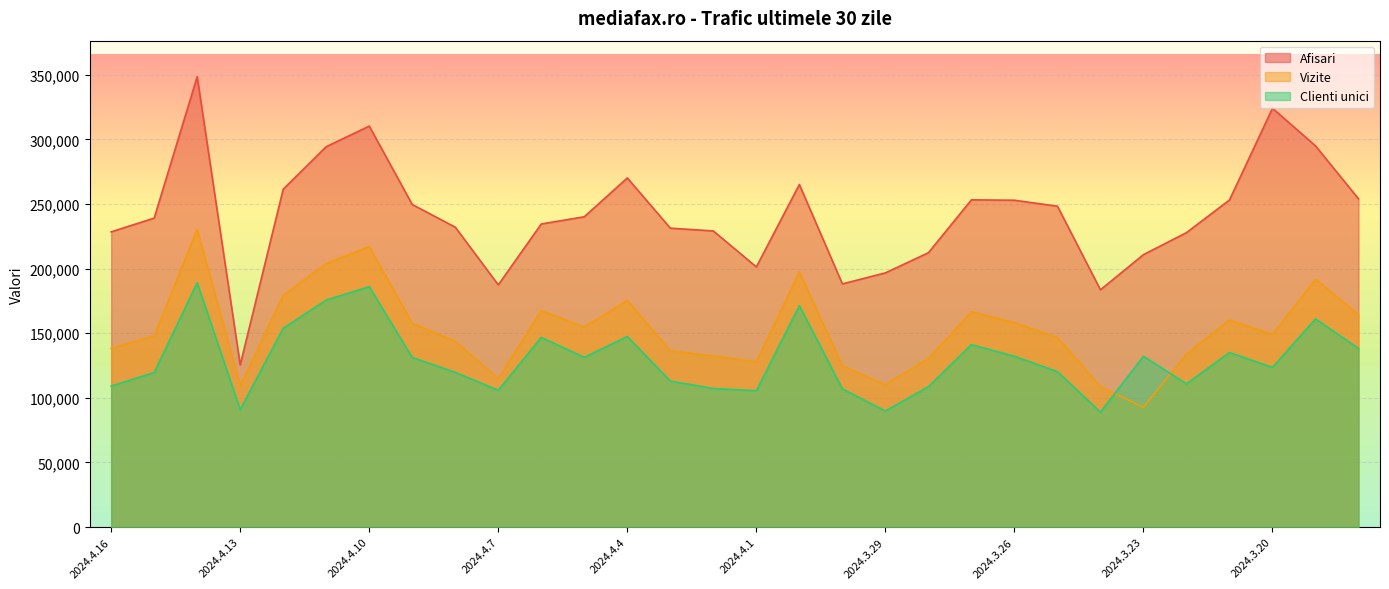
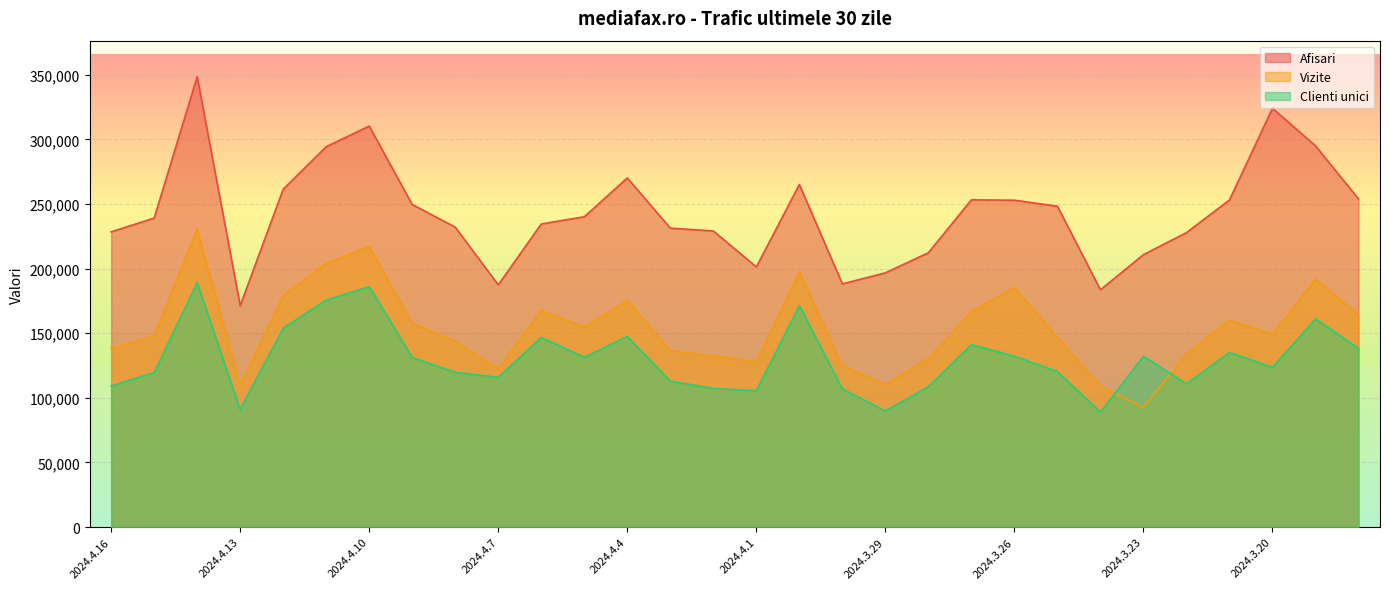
  {
    "Afisari": {
      "2024.4.16": "228,000",
-     "2024.4.13": "126,000",
+     "2024.4.13": "171,000",
      "2024.4.10": "310,000",
      "2024.4.7": "187,000",
      "2024.4.4": "270,000",
      "2024.4.1": "201,000",
      "2024.3.29": "197,000",
      "2024.3.26": "253,000",
      "2024.3.23": "211,000"
    },
    "Vizite": {
      "2024.4.16": "138,000",
      "2024.4.13": "109,000",
      "2024.4.10": "217,000",
-     "2024.4.7": "115,000",
+     "2024.4.7": "123,000",
      "2024.4.4": "175,000",
      "2024.4.1": "128,000",
      "2024.3.29": "110,000",
-     "2024.3.26": "158,000",
+     "2024.3.26": "185,000",
      "2024.3.23": "93,000",
      "2024.3.20": "149,000"
    },
    "Clienti unici": {
      "2024.4.16": "109,000",
      "2024.4.13": "91,000",
      "2024.4.10": "186,000",
-     "2024.4.7": "106,000",
+     "2024.4.7": "116,000",
      "2024.4.4": "147,000",
      "2024.4.1": "105,000",
      "2024.3.29": "90,000",
      "2024.3.26": "132,000",
      "2024.3.23": "132,000",
      "2024.3.20": "124,000"
    }
  }
